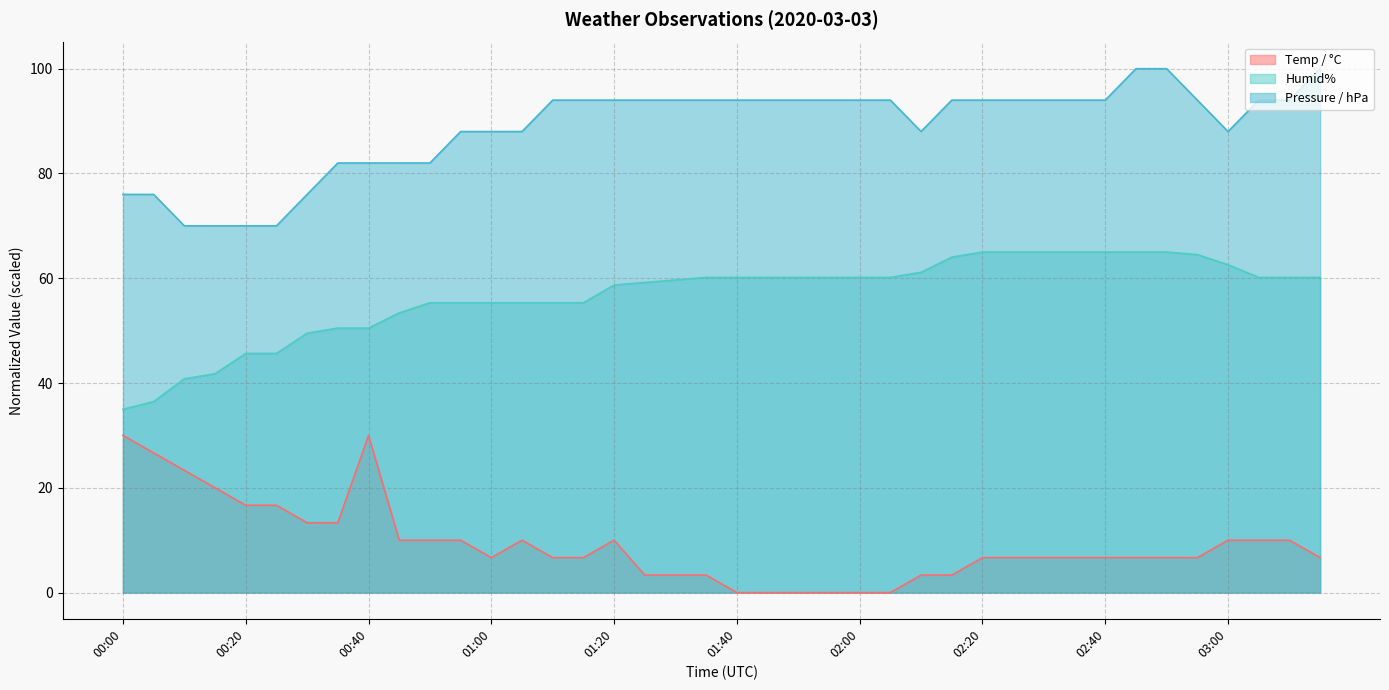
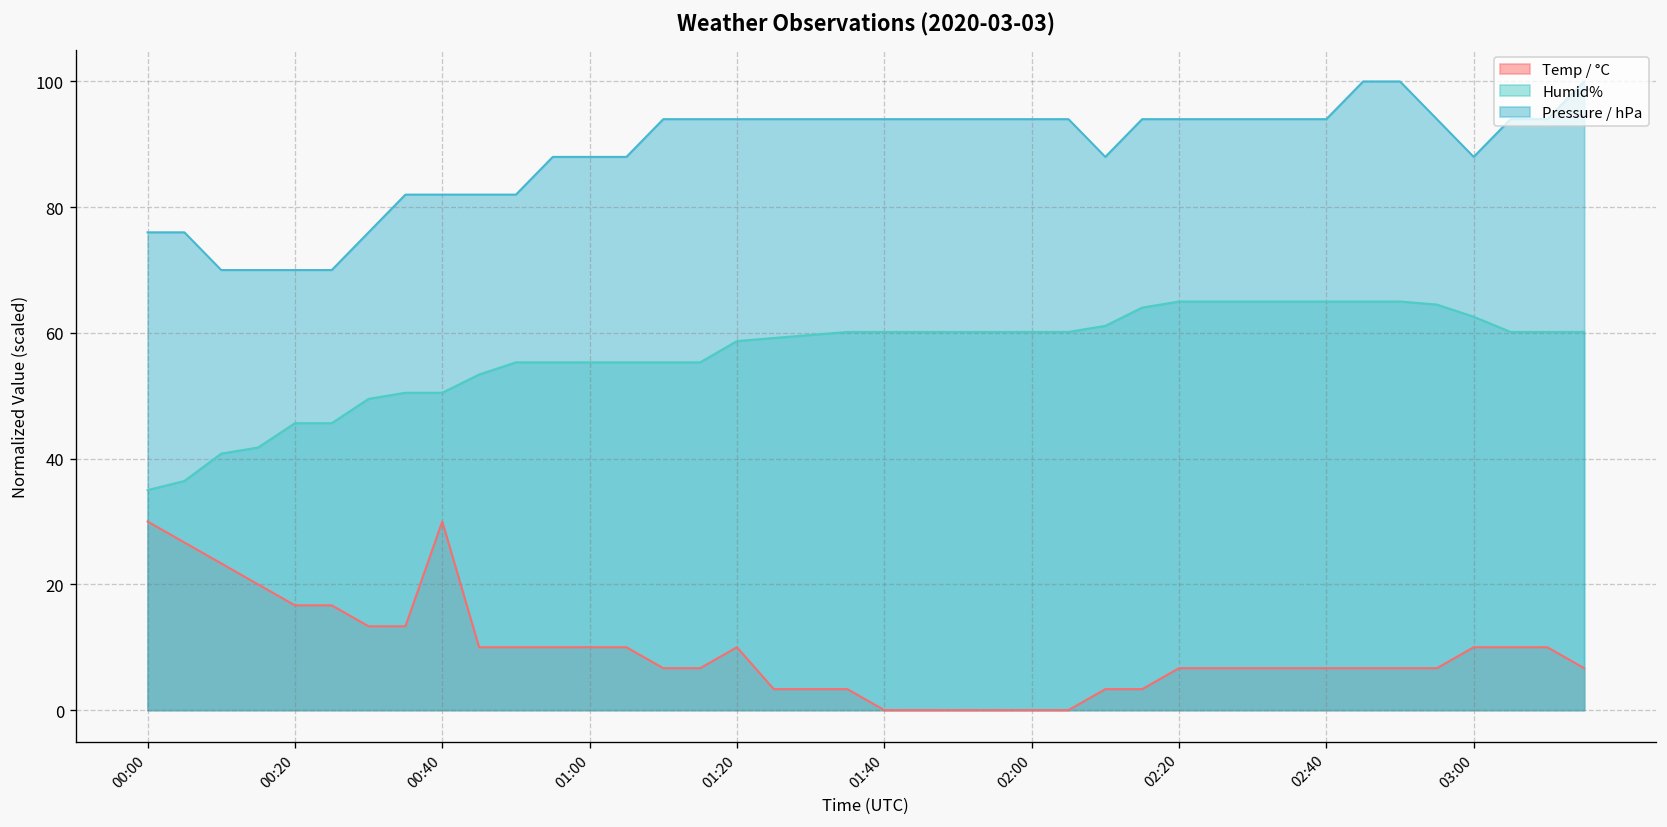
  {
    "Temp / °C": {
      "00:00": 30,
      "00:20": 17,
      "00:40": 30,
-     "01:00": 7,
+     "01:00": 10,
      "01:20": 10,
      "01:40": 0,
      "02:00": 0,
      "02:20": 7,
      "02:40": 7,
      "03:00": 10
    }
  }
